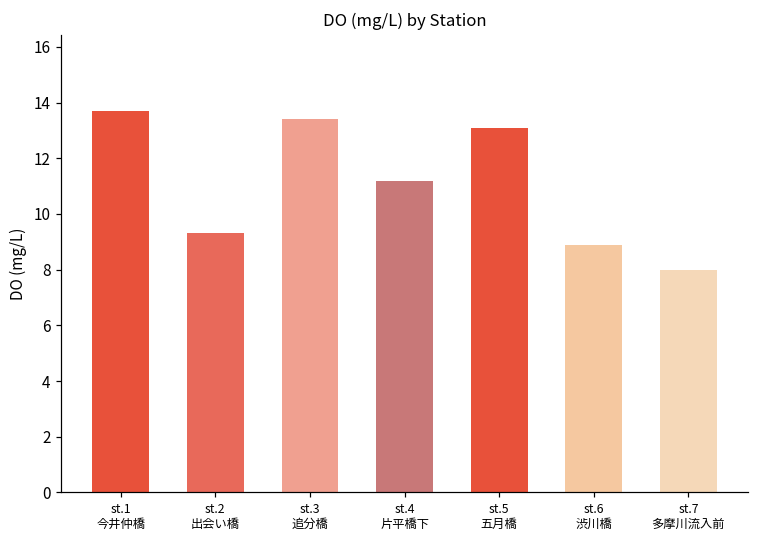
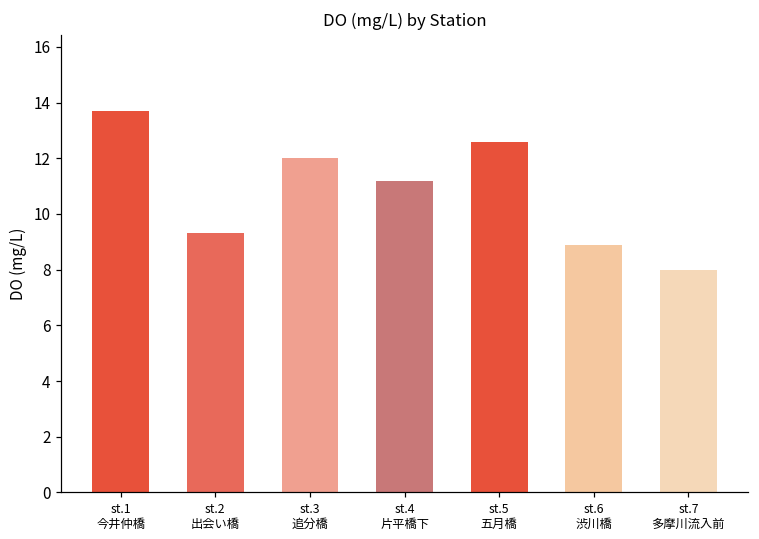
  {
    "st.1 今井仲橋": 13.7,
    "st.2 出会い橋": 9.3,
-   "st.3 追分橋": 13.4,
+   "st.3 追分橋": 12.0,
    "st.4 片平橋下": 11.2,
-   "st.5 五月橋": 13.1,
+   "st.5 五月橋": 12.6,
    "st.6 渋川橋": 8.9,
    "st.7 多摩川流入前": 8.0
  }
